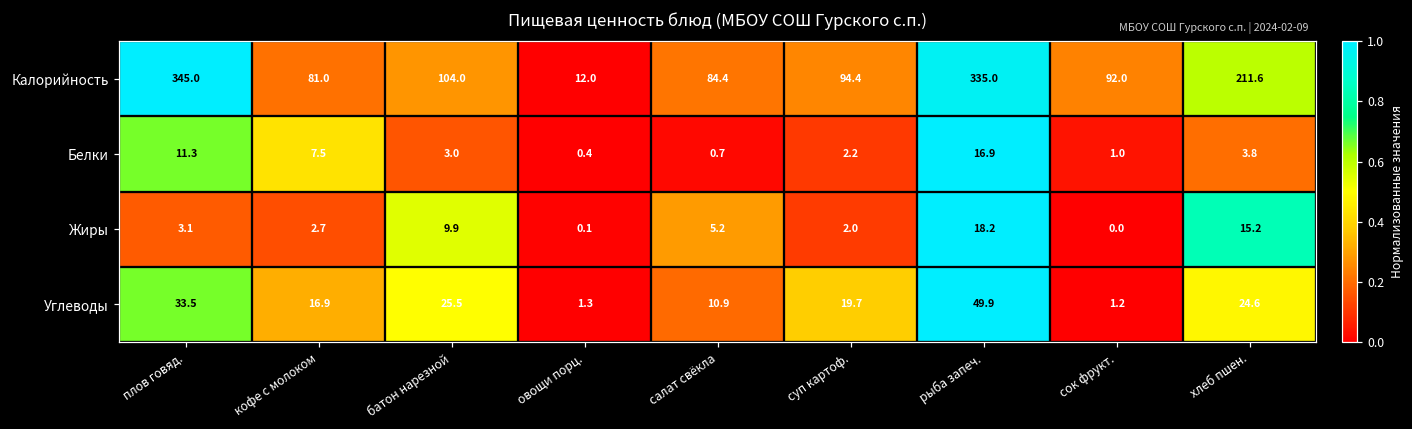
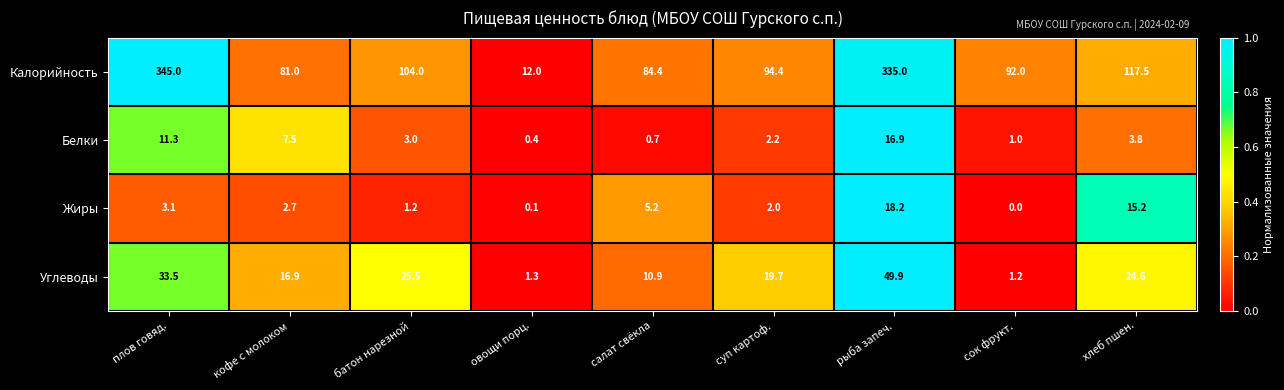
  {
    "Калорийность": {
      "плов говяд.": 345.0,
      "кофе с молоком": 81.0,
      "батон нарезной": 104.0,
      "овощи порц.": 12.0,
      "салат свёкла": 84.4,
      "суп картоф.": 94.4,
      "рыба запеч.": 335.0,
      "сок фрукт.": 92.0,
-     "хлеб пшен.": 211.6
+     "хлеб пшен.": 117.5
    },
    "Белки": {
      "плов говяд.": 11.3,
      "кофе с молоком": 7.5,
      "батон нарезной": 3.0,
      "овощи порц.": 0.4,
      "салат свёкла": 0.7,
      "суп картоф.": 2.2,
      "рыба запеч.": 16.9,
      "сок фрукт.": 1.0,
      "хлеб пшен.": 3.8
    },
    "Жиры": {
      "плов говяд.": 3.1,
      "кофе с молоком": 2.7,
-     "батон нарезной": 9.9,
+     "батон нарезной": 1.2,
      "овощи порц.": 0.1,
      "салат свёкла": 5.2,
      "суп картоф.": 2.0,
      "рыба запеч.": 18.2,
      "сок фрукт.": 0.0,
      "хлеб пшен.": 15.2
    },
    "Углеводы": {
      "плов говяд.": 33.5,
      "кофе с молоком": 16.9,
      "батон нарезной": 25.5,
      "овощи порц.": 1.3,
      "салат свёкла": 10.9,
      "суп картоф.": 19.7,
      "рыба запеч.": 49.9,
      "сок фрукт.": 1.2,
      "хлеб пшен.": 24.6
    }
  }
